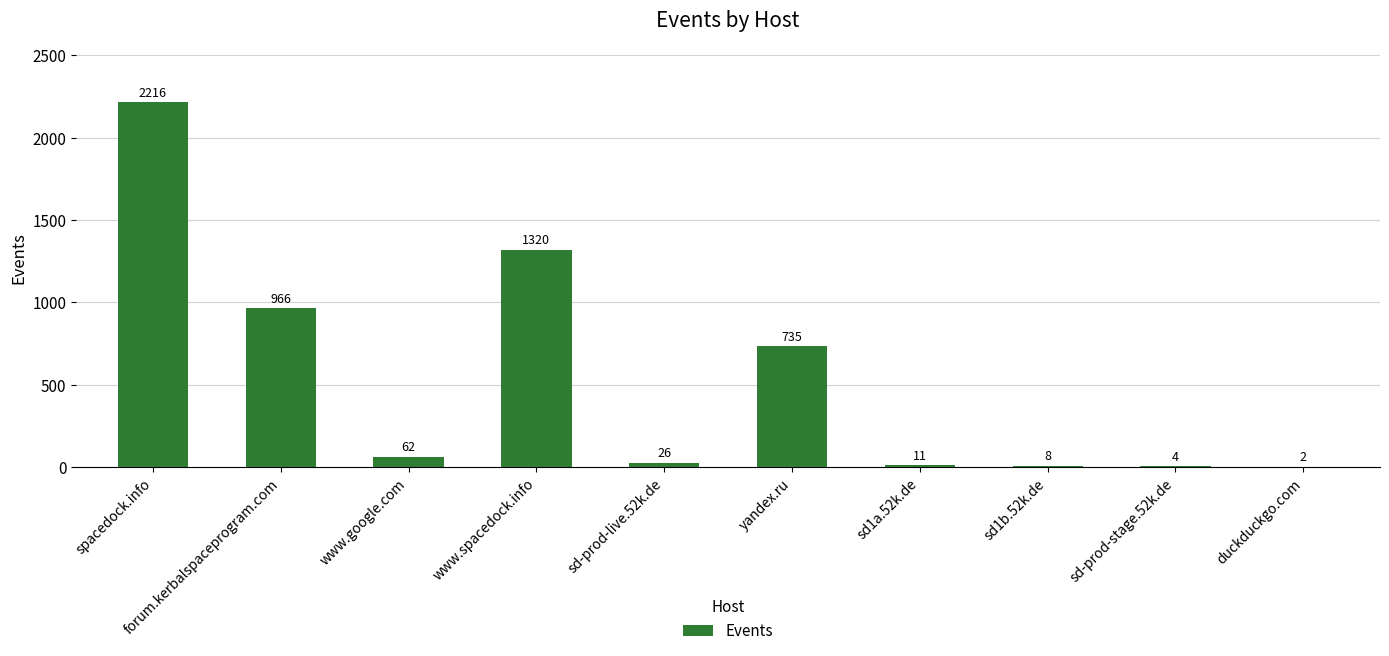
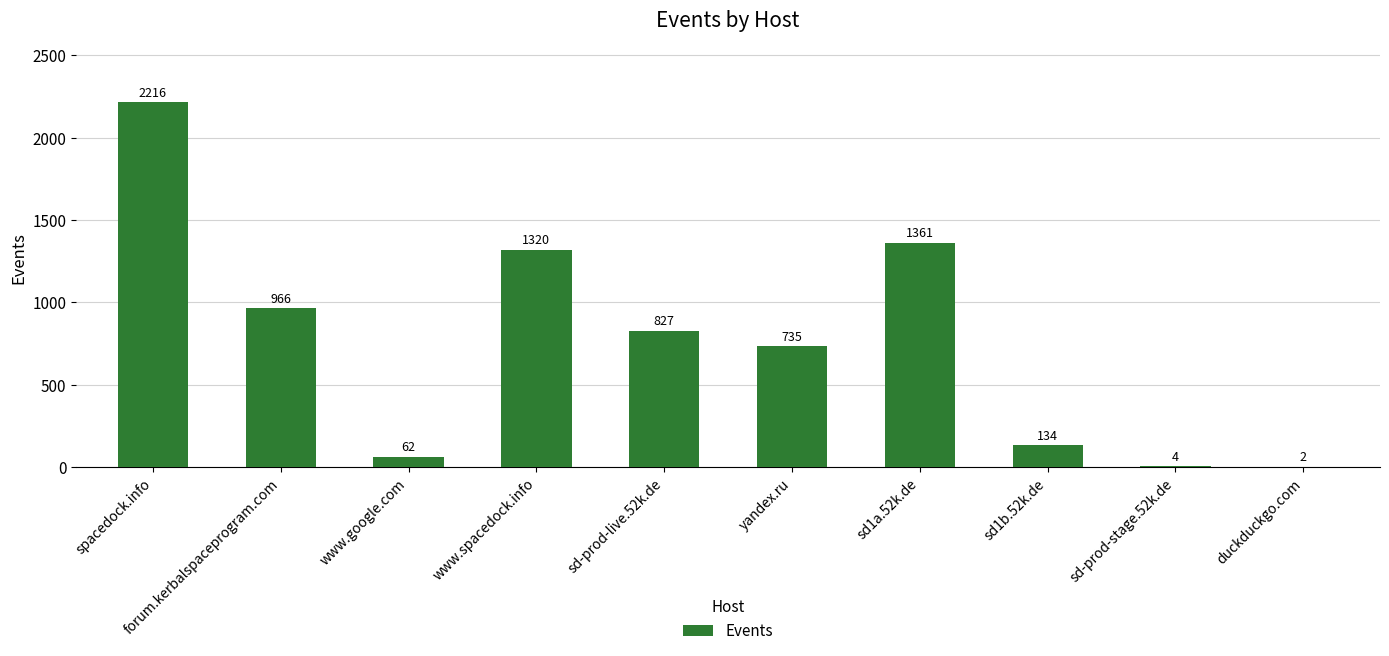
  {
    "spacedock.info": 2216,
    "forum.kerbalspaceprogram.com": 966,
    "www.google.com": 62,
    "www.spacedock.info": 1320,
-   "sd-prod-live.52k.de": 26,
+   "sd-prod-live.52k.de": 827,
    "yandex.ru": 735,
-   "sd1a.52k.de": 11,
-   "sd1b.52k.de": 8,
+   "sd1a.52k.de": 1361,
+   "sd1b.52k.de": 134,
    "sd-prod-stage.52k.de": 4,
    "duckduckgo.com": 2
  }
